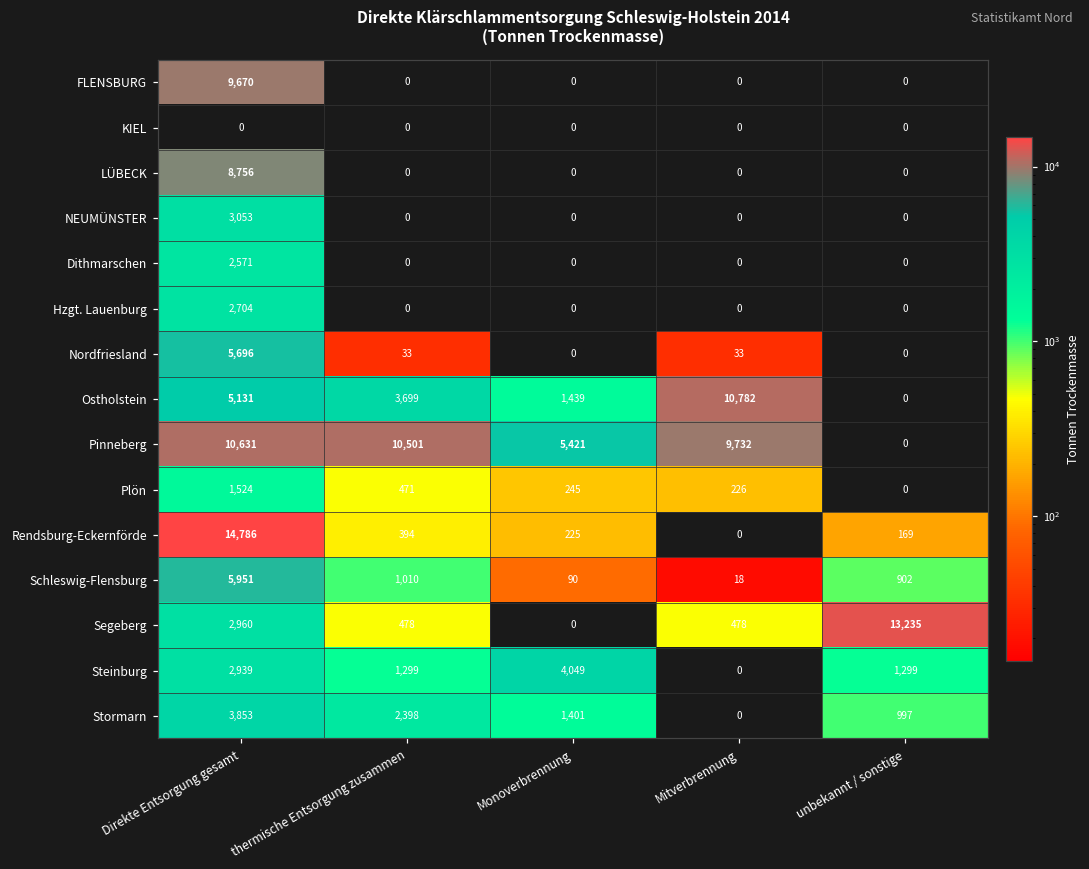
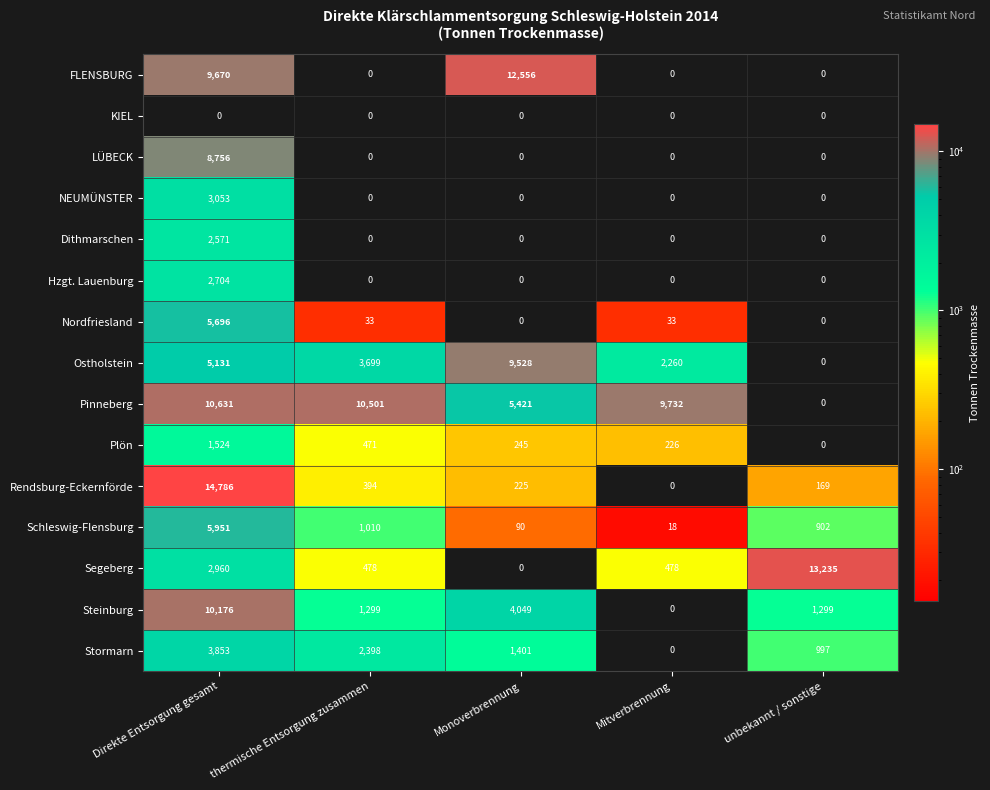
  {
    "FLENSBURG": {
      "Direkte Entsorgung gesamt": "9,670",
      "thermische Entsorgung zusammen": "0",
-     "Monoverbrennung": "0",
+     "Monoverbrennung": "12,556",
      "Mitverbrennung": "0",
      "unbekannt / sonstige": "0"
    },
    "KIEL": {
      "Direkte Entsorgung gesamt": "0",
      "thermische Entsorgung zusammen": "0",
      "Monoverbrennung": "0",
      "Mitverbrennung": "0",
      "unbekannt / sonstige": "0"
    },
    "LÜBECK": {
      "Direkte Entsorgung gesamt": "8,756",
      "thermische Entsorgung zusammen": "0",
      "Monoverbrennung": "0",
      "Mitverbrennung": "0",
      "unbekannt / sonstige": "0"
    },
    "NEUMÜNSTER": {
      "Direkte Entsorgung gesamt": "3,053",
      "thermische Entsorgung zusammen": "0",
      "Monoverbrennung": "0",
      "Mitverbrennung": "0",
      "unbekannt / sonstige": "0"
    },
    "Dithmarschen": {
      "Direkte Entsorgung gesamt": "2,571",
      "thermische Entsorgung zusammen": "0",
      "Monoverbrennung": "0",
      "Mitverbrennung": "0",
      "unbekannt / sonstige": "0"
    },
    "Hzgt. Lauenburg": {
      "Direkte Entsorgung gesamt": "2,704",
      "thermische Entsorgung zusammen": "0",
      "Monoverbrennung": "0",
      "Mitverbrennung": "0",
      "unbekannt / sonstige": "0"
    },
    "Nordfriesland": {
      "Direkte Entsorgung gesamt": "5,696",
      "thermische Entsorgung zusammen": "33",
      "Monoverbrennung": "0",
      "Mitverbrennung": "33",
      "unbekannt / sonstige": "0"
    },
    "Ostholstein": {
      "Direkte Entsorgung gesamt": "5,131",
      "thermische Entsorgung zusammen": "3,699",
-     "Monoverbrennung": "1,439",
-     "Mitverbrennung": "10,782",
+     "Monoverbrennung": "9,528",
+     "Mitverbrennung": "2,260",
      "unbekannt / sonstige": "0"
    },
    "Pinneberg": {
      "Direkte Entsorgung gesamt": "10,631",
      "thermische Entsorgung zusammen": "10,501",
      "Monoverbrennung": "5,421",
      "Mitverbrennung": "9,732",
      "unbekannt / sonstige": "0"
    },
    "Plön": {
      "Direkte Entsorgung gesamt": "1,524",
      "thermische Entsorgung zusammen": "471",
      "Monoverbrennung": "245",
      "Mitverbrennung": "226",
      "unbekannt / sonstige": "0"
    },
    "Rendsburg-Eckernförde": {
      "Direkte Entsorgung gesamt": "14,786",
      "thermische Entsorgung zusammen": "394",
      "Monoverbrennung": "225",
      "Mitverbrennung": "0",
      "unbekannt / sonstige": "169"
    },
    "Schleswig-Flensburg": {
      "Direkte Entsorgung gesamt": "5,951",
      "thermische Entsorgung zusammen": "1,010",
      "Monoverbrennung": "90",
      "Mitverbrennung": "18",
      "unbekannt / sonstige": "902"
    },
    "Segeberg": {
      "Direkte Entsorgung gesamt": "2,960",
      "thermische Entsorgung zusammen": "478",
      "Monoverbrennung": "0",
      "Mitverbrennung": "478",
      "unbekannt / sonstige": "13,235"
    },
    "Steinburg": {
-     "Direkte Entsorgung gesamt": "2,939",
+     "Direkte Entsorgung gesamt": "10,176",
      "thermische Entsorgung zusammen": "1,299",
      "Monoverbrennung": "4,049",
      "Mitverbrennung": "0",
      "unbekannt / sonstige": "1,299"
    },
    "Stormarn": {
      "Direkte Entsorgung gesamt": "3,853",
      "thermische Entsorgung zusammen": "2,398",
      "Monoverbrennung": "1,401",
      "Mitverbrennung": "0",
      "unbekannt / sonstige": "997"
    }
  }
